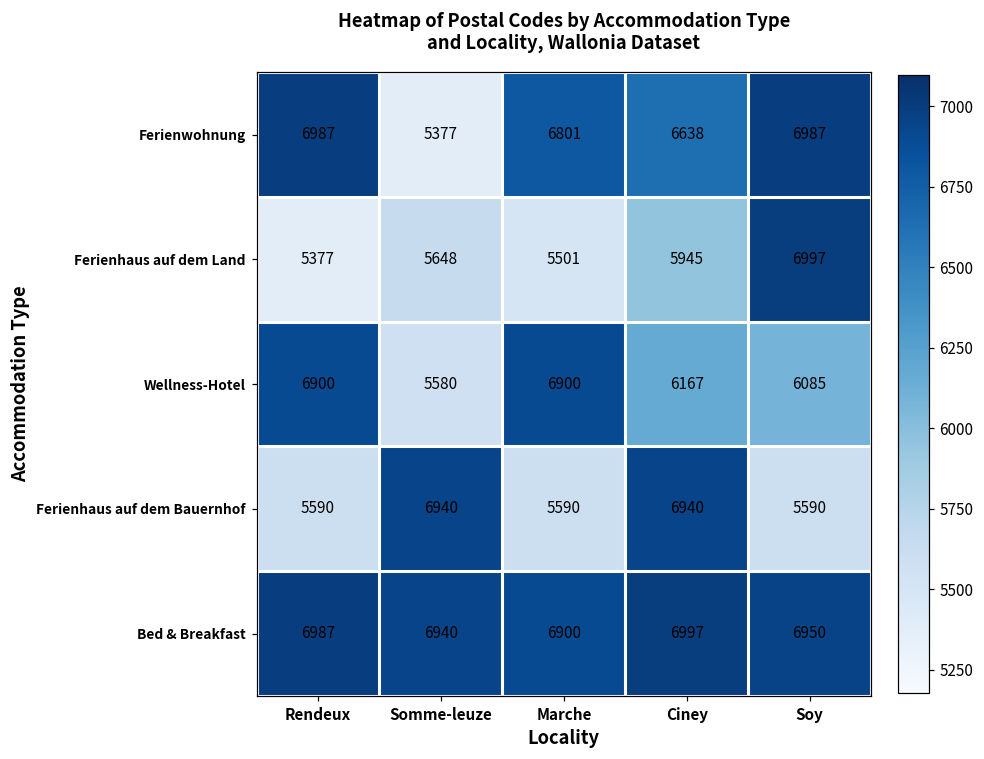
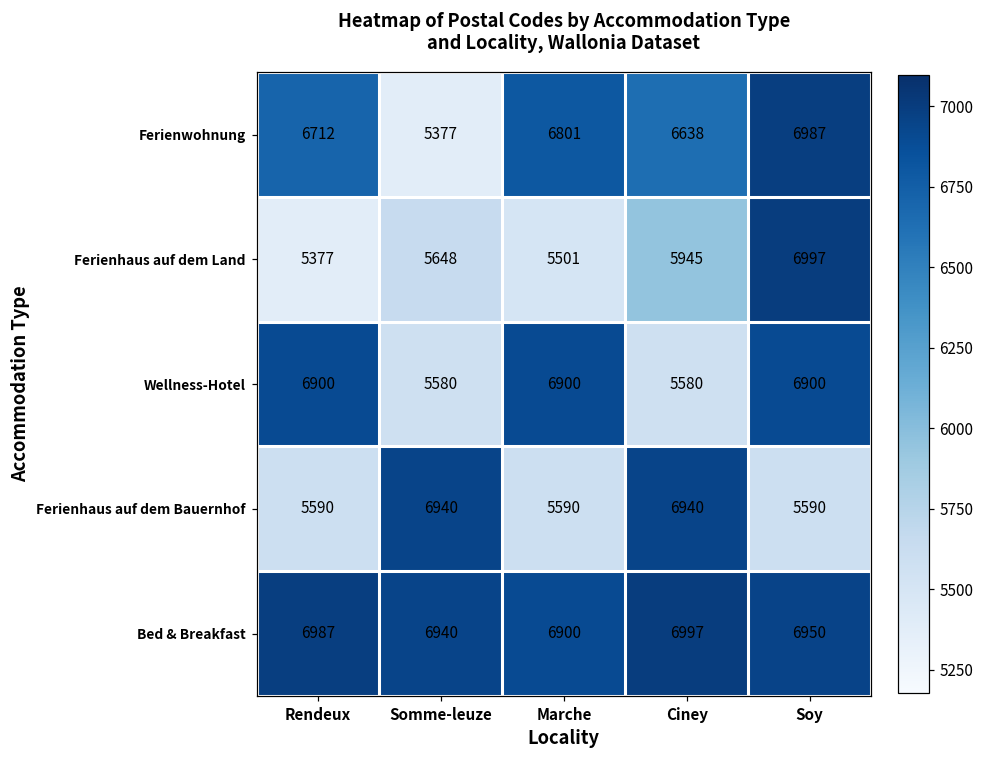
  {
    "Ferienwohnung": {
-     "Rendeux": 6987,
+     "Rendeux": 6712,
      "Somme-leuze": 5377,
      "Marche": 6801,
      "Ciney": 6638,
      "Soy": 6987
    },
    "Ferienhaus auf dem Land": {
      "Rendeux": 5377,
      "Somme-leuze": 5648,
      "Marche": 5501,
      "Ciney": 5945,
      "Soy": 6997
    },
    "Wellness-Hotel": {
      "Rendeux": 6900,
      "Somme-leuze": 5580,
      "Marche": 6900,
-     "Ciney": 6167,
-     "Soy": 6085
+     "Ciney": 5580,
+     "Soy": 6900
    },
    "Ferienhaus auf dem Bauernhof": {
      "Rendeux": 5590,
      "Somme-leuze": 6940,
      "Marche": 5590,
      "Ciney": 6940,
      "Soy": 5590
    },
    "Bed & Breakfast": {
      "Rendeux": 6987,
      "Somme-leuze": 6940,
      "Marche": 6900,
      "Ciney": 6997,
      "Soy": 6950
    }
  }
